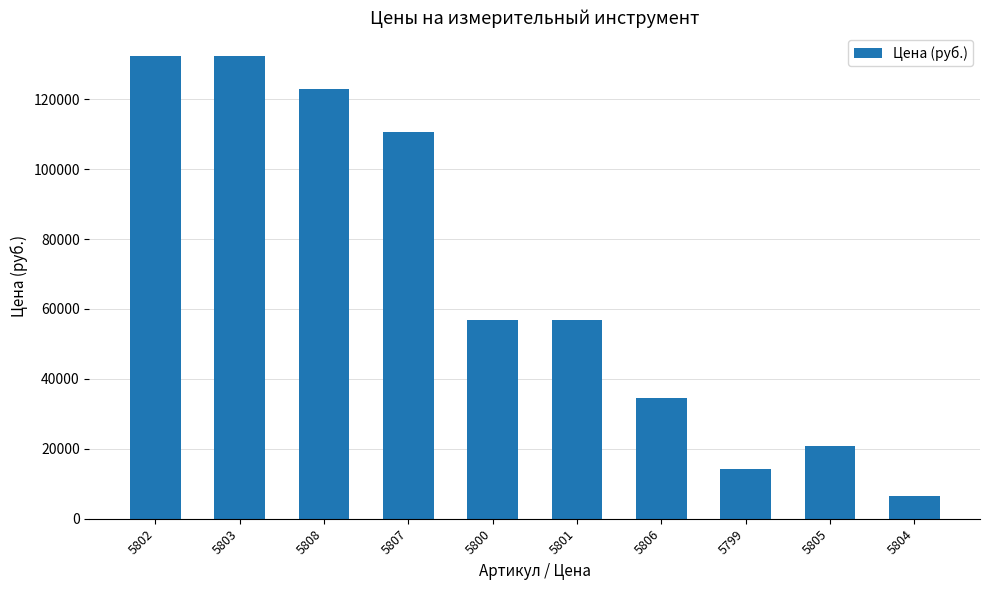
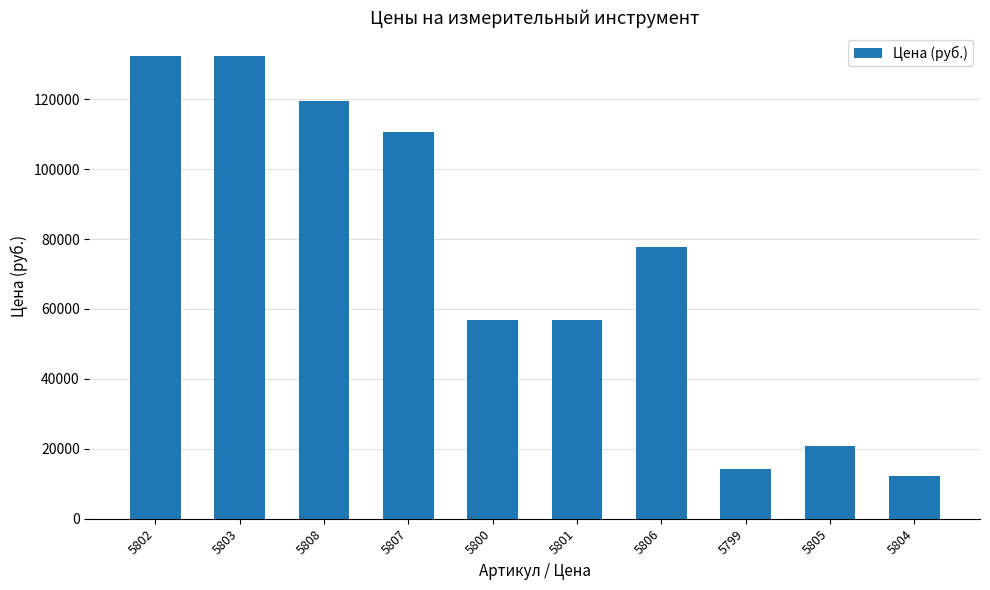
  {
    "5802": 132000,
    "5803": 132000,
-   "5808": 123000,
+   "5808": 119000,
    "5807": 111000,
    "5800": 57000,
    "5801": 57000,
-   "5806": 35000,
+   "5806": 78000,
    "5799": 14000,
    "5805": 21000,
-   "5804": 7000
+   "5804": 12000
  }
